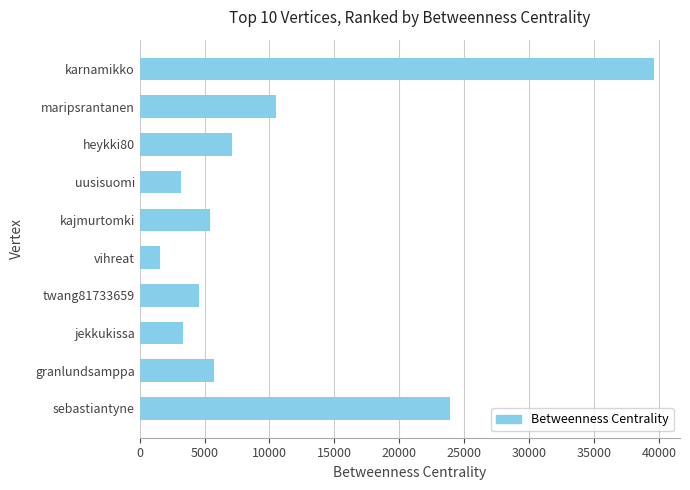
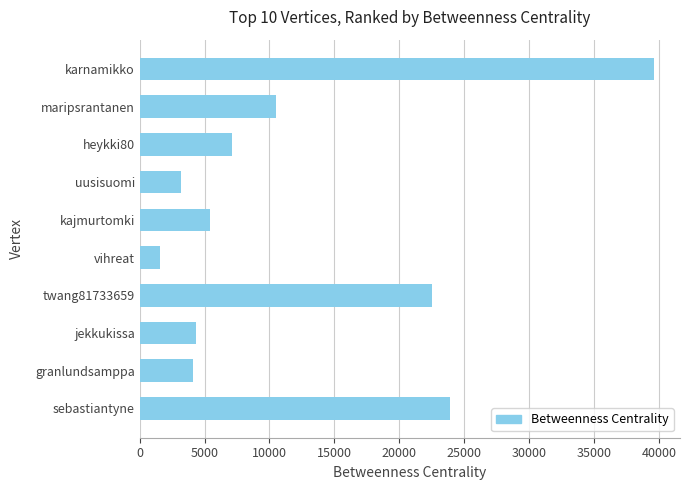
  {
    "karnamikko": 39700,
    "maripsrantanen": 10500,
    "heykki80": 7100,
    "uusisuomi": 3200,
    "kajmurtomki": 5400,
    "vihreat": 1600,
-   "twang81733659": 4600,
-   "jekkukissa": 3300,
-   "granlundsamppa": 5700,
+   "twang81733659": 22500,
+   "jekkukissa": 4400,
+   "granlundsamppa": 4100,
    "sebastiantyne": 23900
  }
